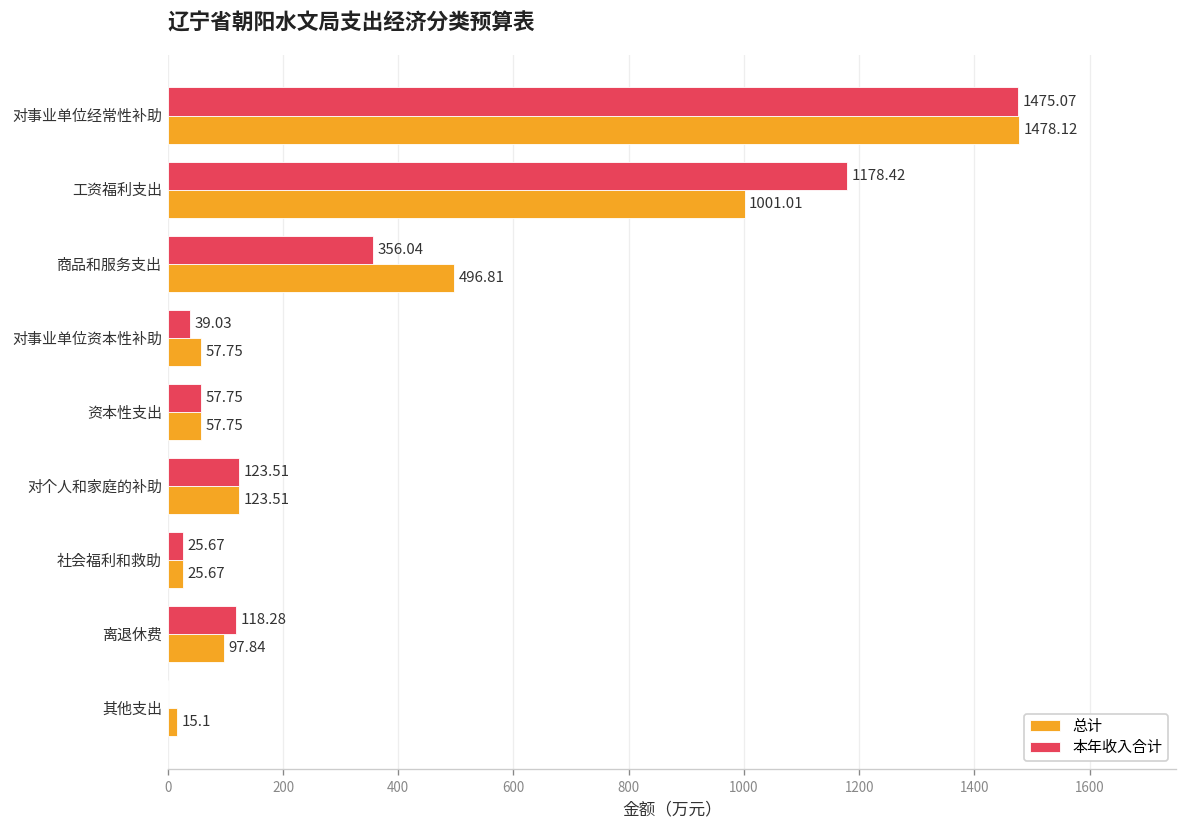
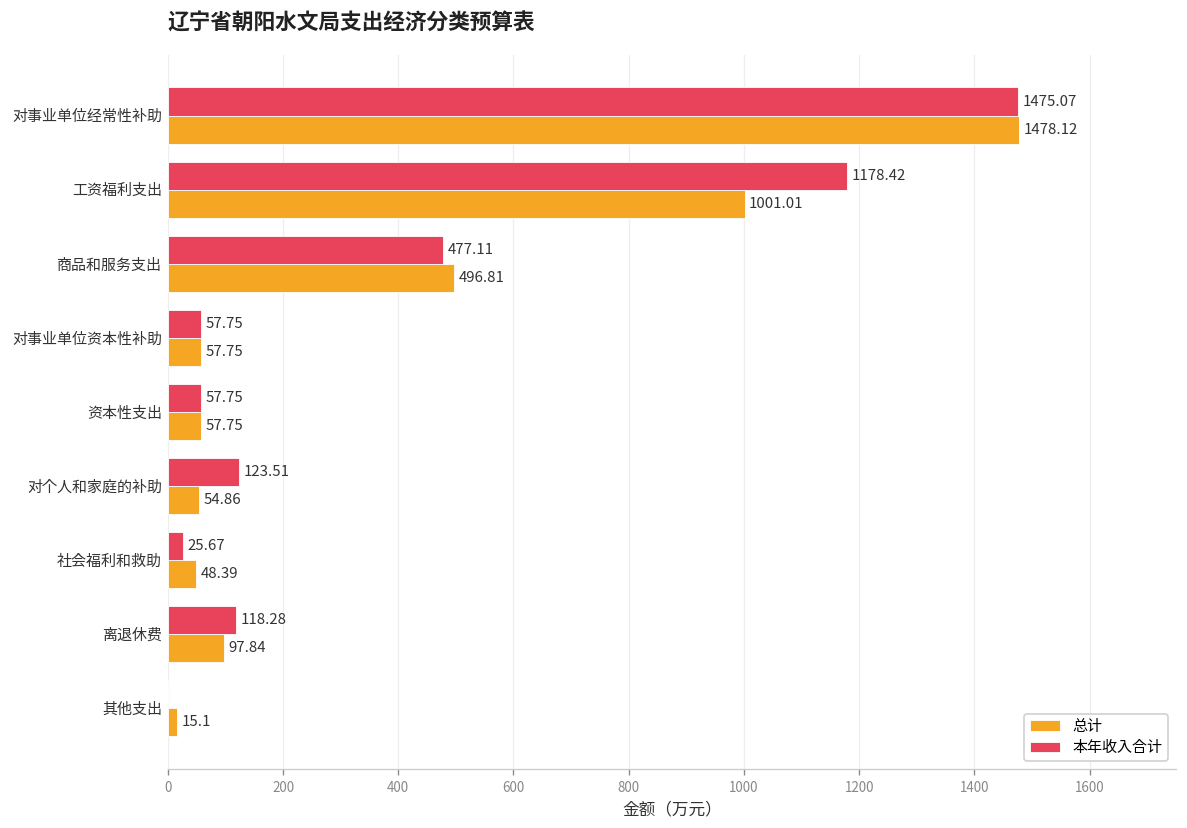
  {
    "总计": {
      "对事业单位经常性补助": 1478.12,
      "工资福利支出": 1001.01,
      "商品和服务支出": 496.81,
      "对事业单位资本性补助": 57.75,
      "资本性支出": 57.75,
-     "对个人和家庭的补助": 123.51,
-     "社会福利和救助": 25.67,
+     "对个人和家庭的补助": 54.86,
+     "社会福利和救助": 48.39,
      "离退休费": 97.84,
      "其他支出": 15.1
    },
    "本年收入合计": {
      "对事业单位经常性补助": 1475.07,
      "工资福利支出": 1178.42,
-     "商品和服务支出": 356.04,
-     "对事业单位资本性补助": 39.03,
+     "商品和服务支出": 477.11,
+     "对事业单位资本性补助": 57.75,
      "资本性支出": 57.75,
      "对个人和家庭的补助": 123.51,
      "社会福利和救助": 25.67,
      "离退休费": 118.28
    }
  }
